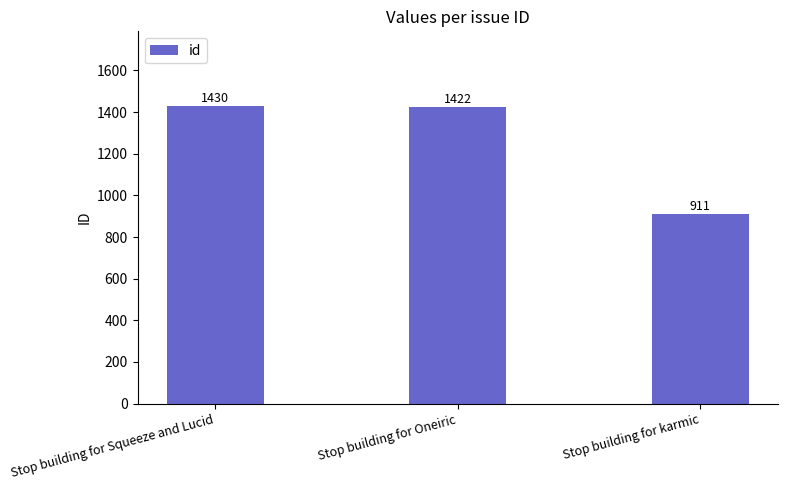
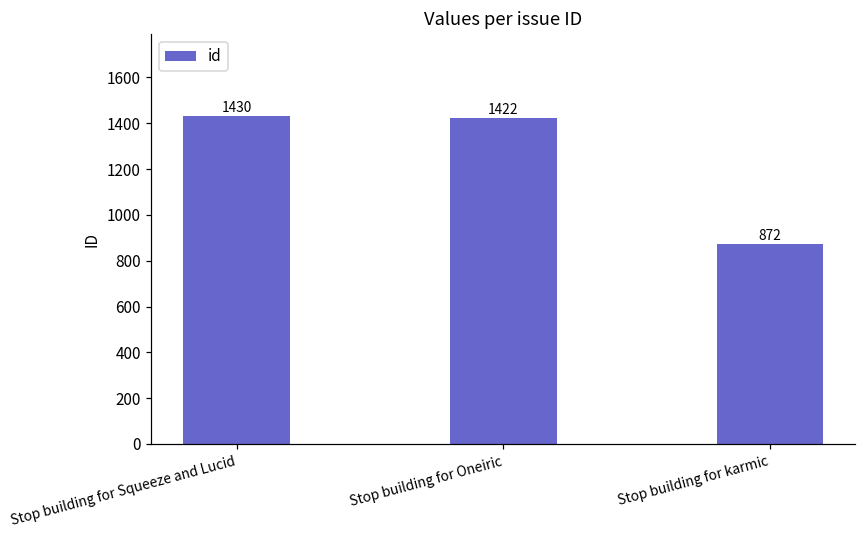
  {
    "Stop building for Squeeze and Lucid": 1430,
    "Stop building for Oneiric": 1422,
-   "Stop building for karmic": 911
+   "Stop building for karmic": 872
  }
